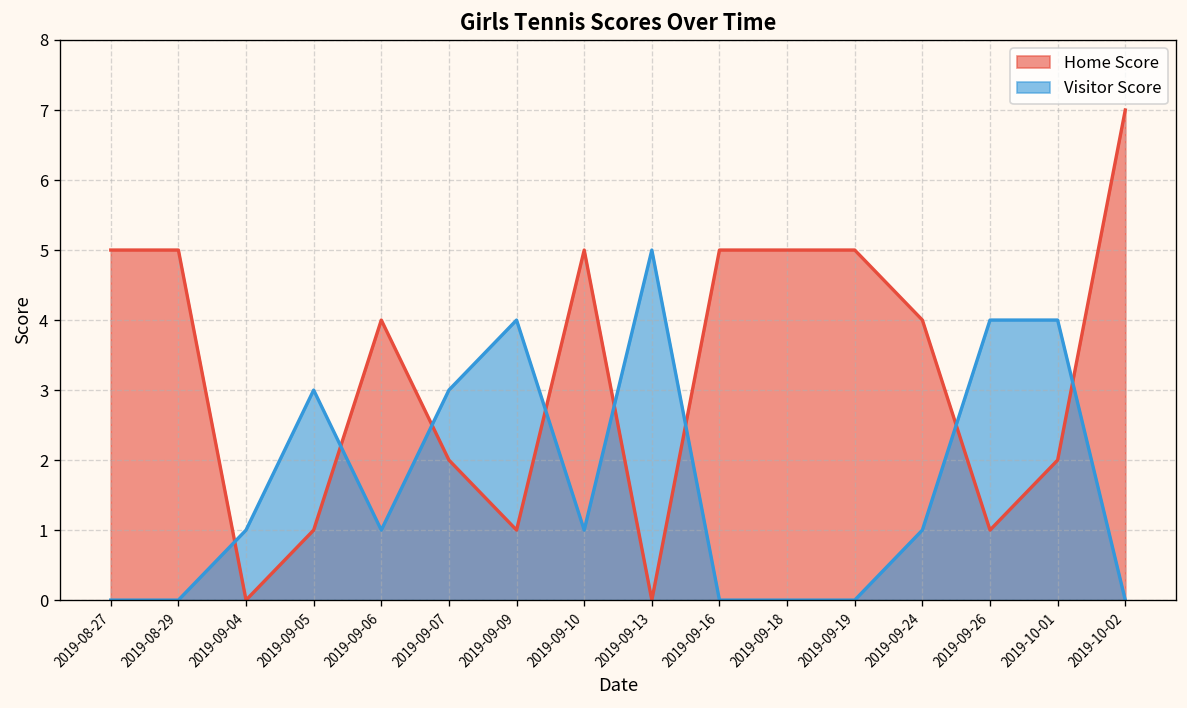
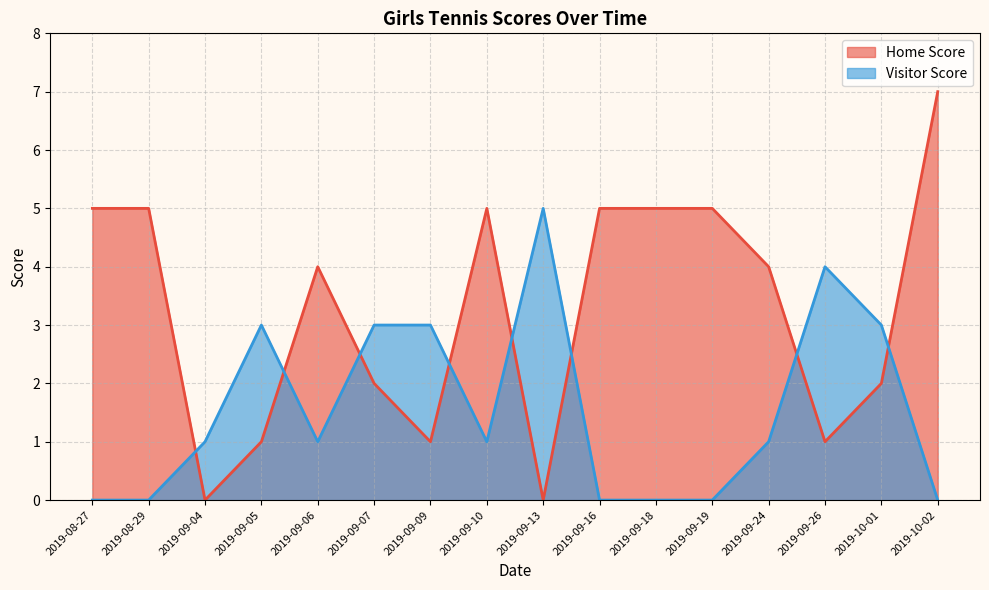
  {
    "Home Score": {
      "2019-08-27": 5,
      "2019-08-29": 5,
      "2019-09-04": 0,
      "2019-09-05": 1,
      "2019-09-06": 4,
      "2019-09-07": 2,
      "2019-09-09": 1,
      "2019-09-10": 5,
      "2019-09-13": 0,
      "2019-09-16": 5,
      "2019-09-18": 5,
      "2019-09-19": 5,
      "2019-09-24": 4,
      "2019-09-26": 1,
      "2019-10-01": 2,
      "2019-10-02": 7
    },
    "Visitor Score": {
      "2019-08-27": 0,
      "2019-08-29": 0,
      "2019-09-04": 1,
      "2019-09-05": 3,
      "2019-09-06": 1,
      "2019-09-07": 3,
-     "2019-09-09": 4,
+     "2019-09-09": 3,
      "2019-09-10": 1,
      "2019-09-13": 5,
      "2019-09-16": 0,
      "2019-09-18": 0,
      "2019-09-19": 0,
      "2019-09-24": 1,
      "2019-09-26": 4,
-     "2019-10-01": 4,
+     "2019-10-01": 3,
      "2019-10-02": 0
    }
  }
